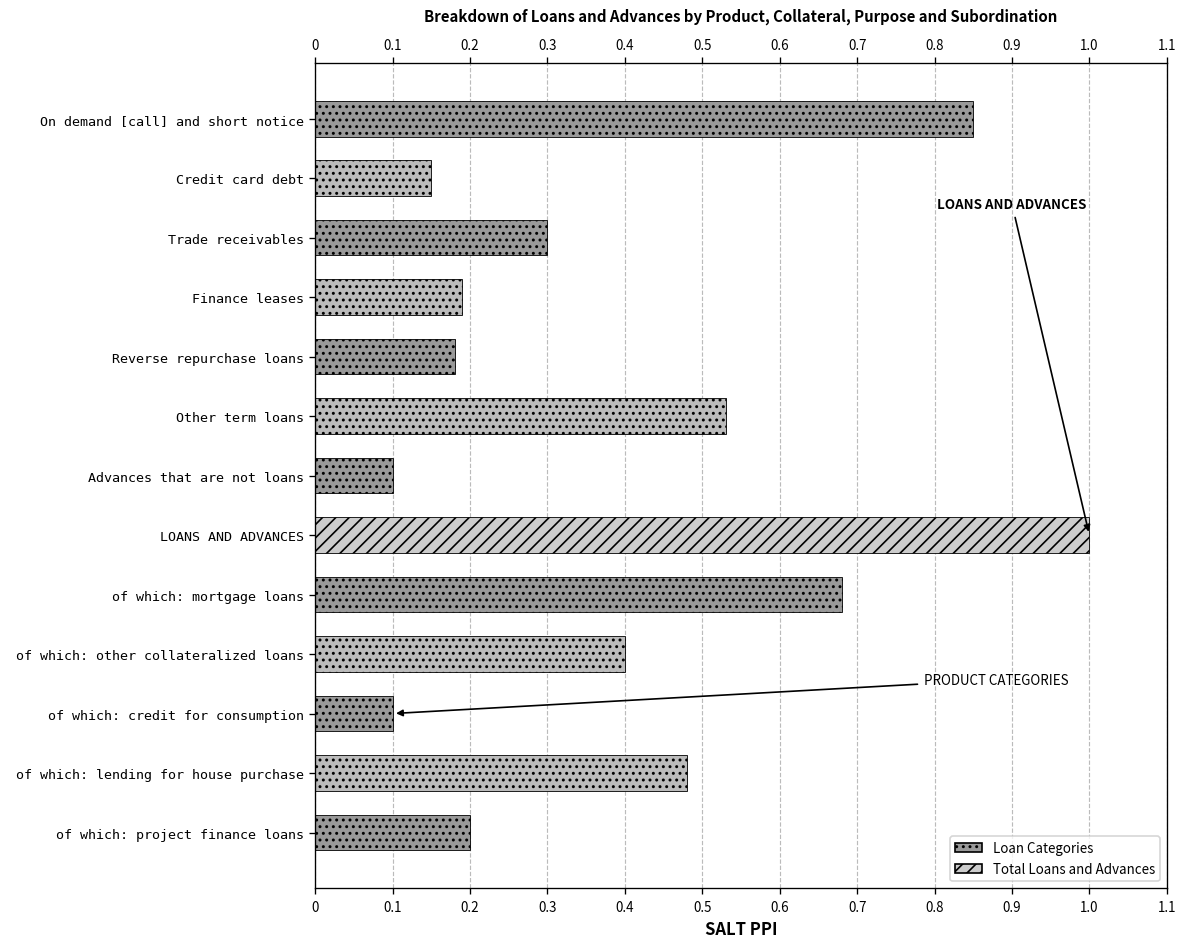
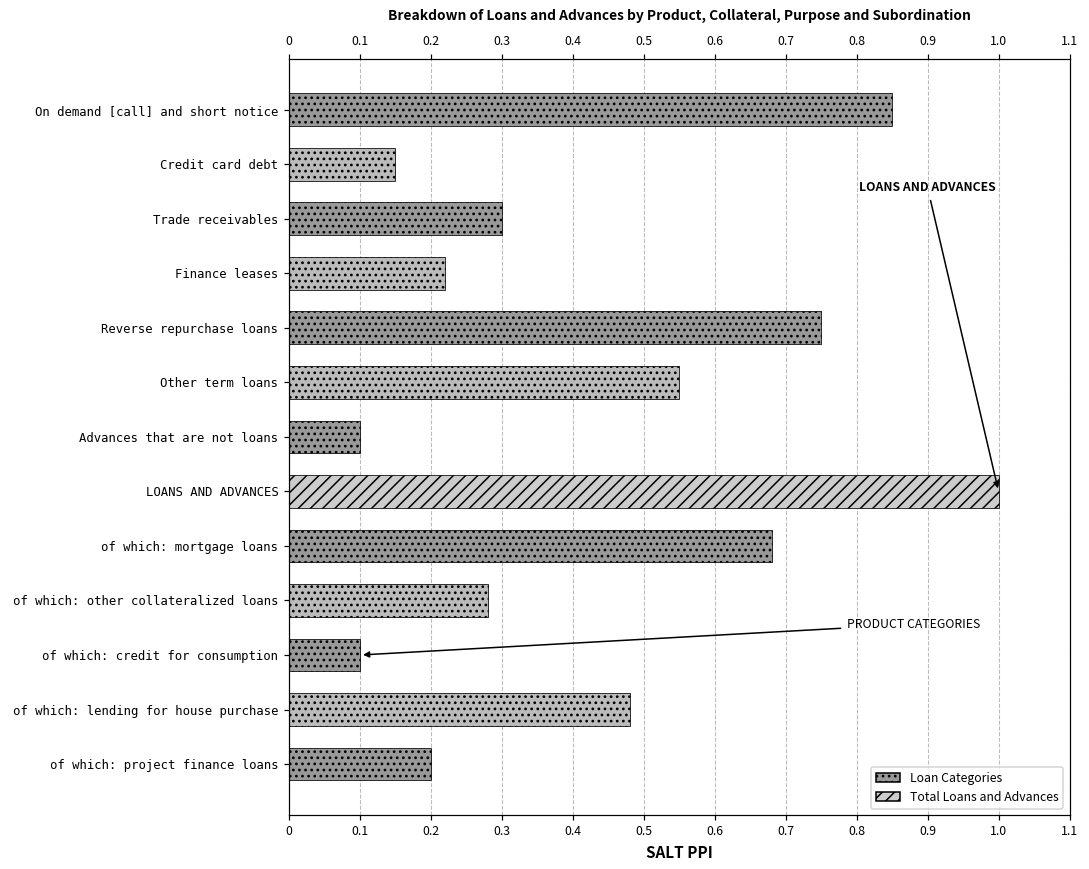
  {
    "On demand [call] and short notice": 0.85,
    "Credit card debt": 0.15,
    "Trade receivables": 0.30,
-   "Finance leases": 0.19,
-   "Reverse repurchase loans": 0.18,
-   "Other term loans": 0.53,
+   "Finance leases": 0.22,
+   "Reverse repurchase loans": 0.75,
+   "Other term loans": 0.55,
    "Advances that are not loans": 0.10,
    "LOANS AND ADVANCES": 1.00,
    "of which: mortgage loans": 0.68,
-   "of which: other collateralized loans": 0.40,
+   "of which: other collateralized loans": 0.28,
    "of which: credit for consumption": 0.10,
    "of which: lending for house purchase": 0.48,
    "of which: project finance loans": 0.20
  }
